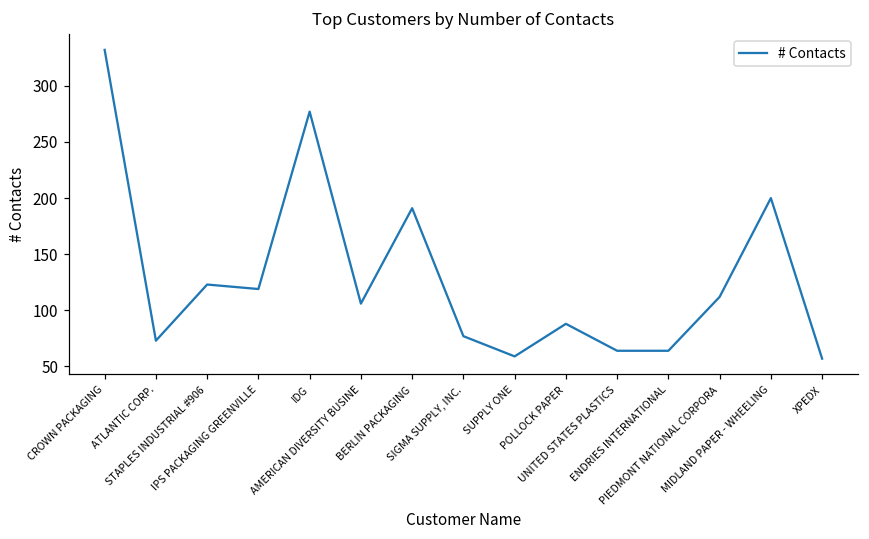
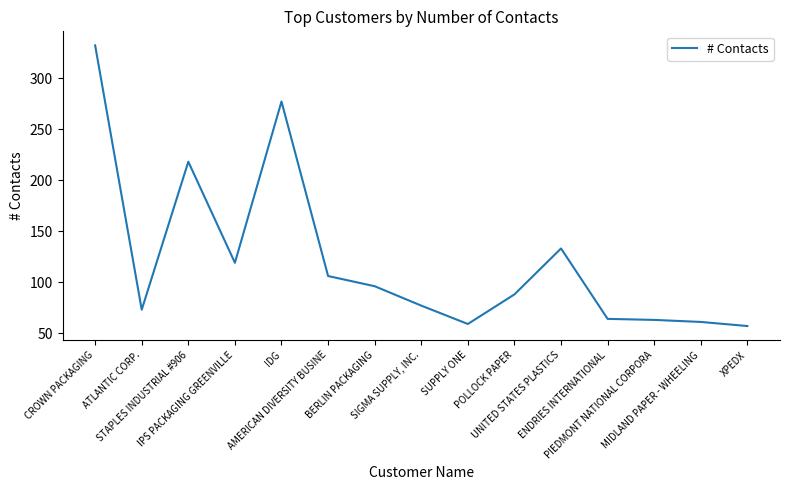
  {
    "CROWN PACKAGING": 332,
    "ATLANTIC CORP.": 73,
-   "STAPLES INDUSTRIAL #906": 123,
+   "STAPLES INDUSTRIAL #906": 218,
    "IPS PACKAGING GREENVILLE": 119,
    "IDG": 277,
    "AMERICAN DIVERSITY BUSINE": 106,
-   "BERLIN PACKAGING": 191,
+   "BERLIN PACKAGING": 96,
    "SIGMA SUPPLY, INC.": 77,
    "SUPPLY ONE": 59,
    "POLLOCK PAPER": 88,
-   "UNITED STATES PLASTICS": 64,
+   "UNITED STATES PLASTICS": 133,
    "ENDRIES INTERNATIONAL": 64,
-   "PIEDMONT NATIONAL CORPORA": 112,
-   "MIDLAND PAPER - WHEELING": 200,
+   "PIEDMONT NATIONAL CORPORA": 63,
+   "MIDLAND PAPER - WHEELING": 61,
    "XPEDX": 57
  }
